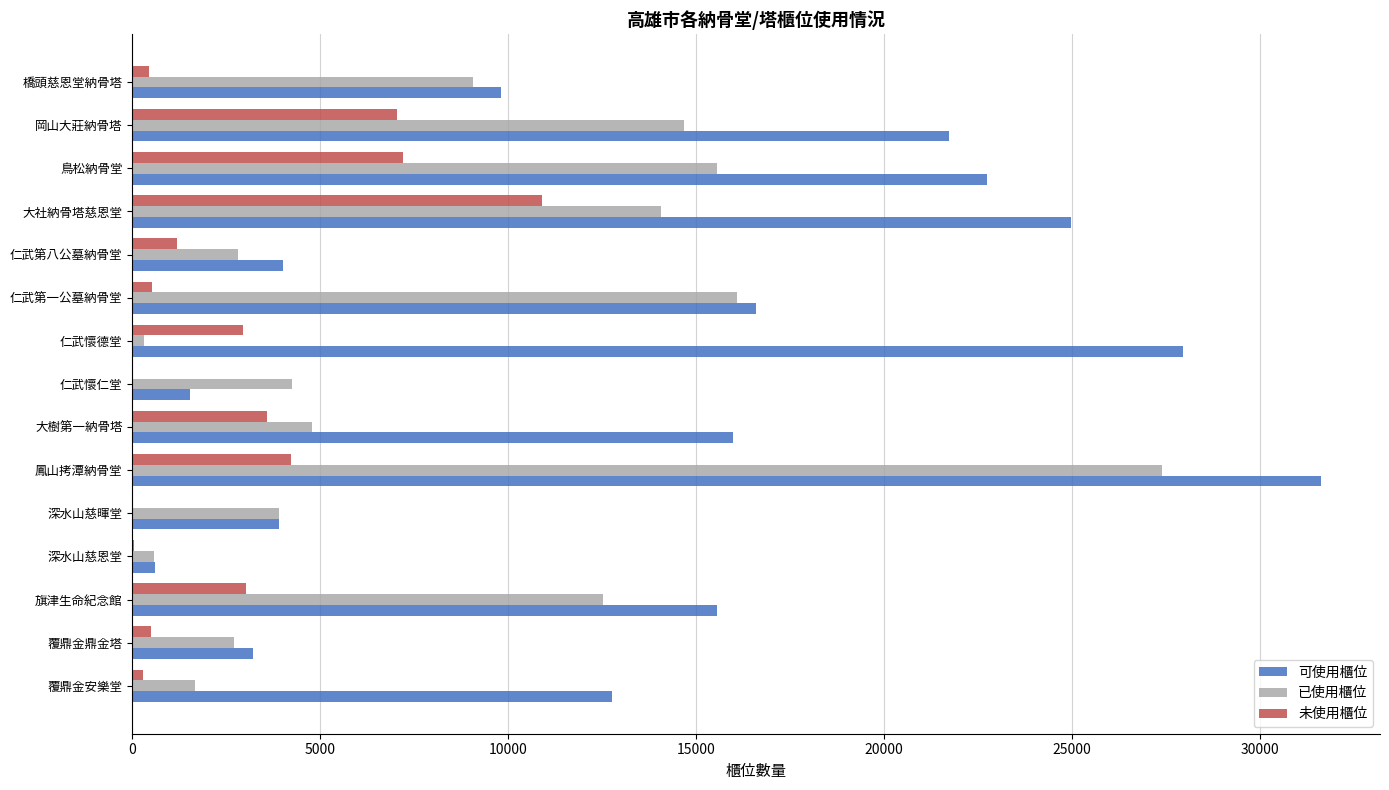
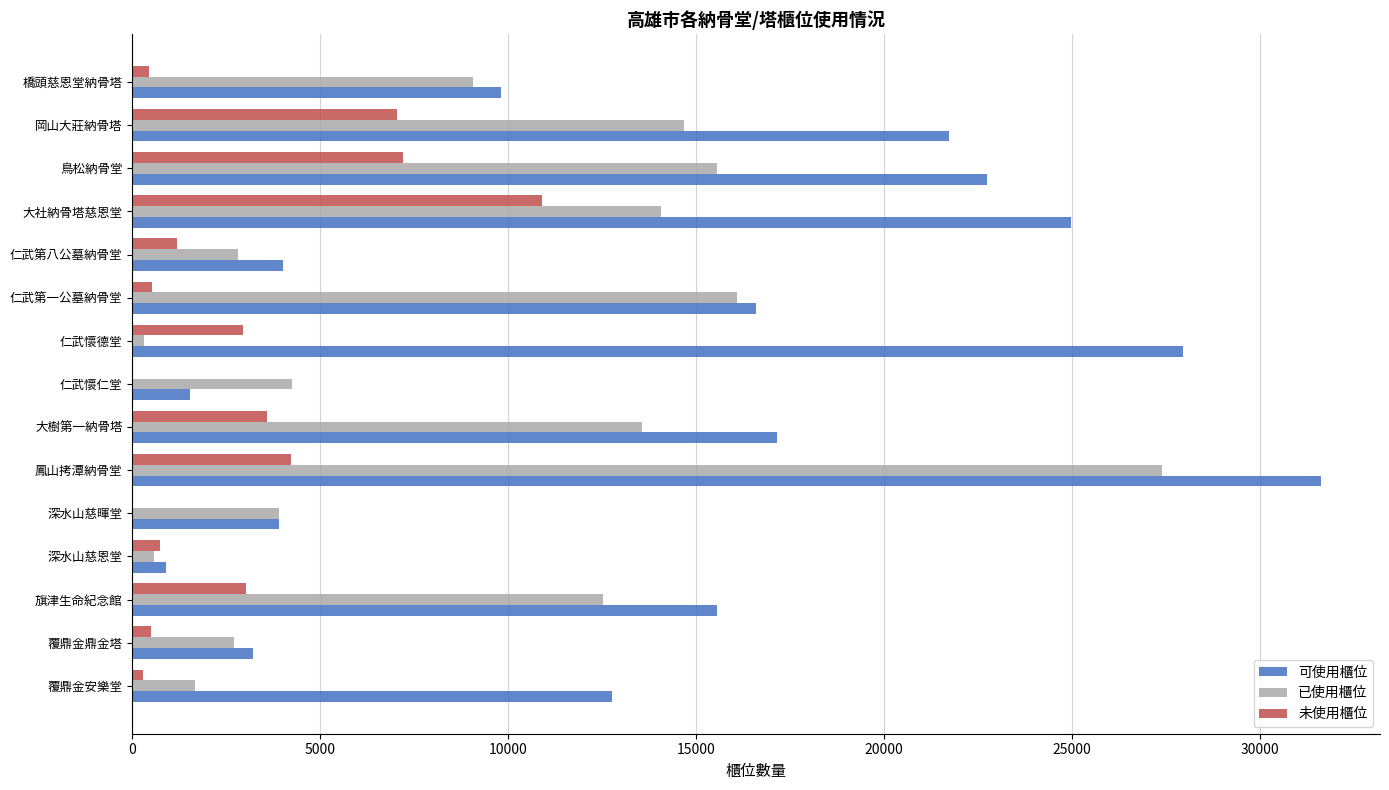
  {
    "可使用櫃位": {
      "橋頭慈恩堂納骨塔": 9800,
      "岡山大莊納骨塔": 21700,
      "鳥松納骨堂": 22800,
      "大社納骨塔慈恩堂": 25000,
      "仁武第八公墓納骨堂": 4000,
      "仁武第一公墓納骨堂": 16600,
      "仁武懷德堂": 28000,
      "仁武懷仁堂": 1600,
-     "大樹第一納骨塔": 16000,
+     "大樹第一納骨塔": 17200,
      "鳳山拷潭納骨堂": 31600,
      "深水山慈暉堂": 3900,
-     "深水山慈恩堂": 600,
+     "深水山慈恩堂": 900,
      "旗津生命紀念館": 15600,
      "覆鼎金鼎金塔": 3200,
      "覆鼎金安樂堂": 12800
    },
    "已使用櫃位": {
      "橋頭慈恩堂納骨塔": 9100,
      "岡山大莊納骨塔": 14700,
      "鳥松納骨堂": 15600,
      "大社納骨塔慈恩堂": 14100,
      "仁武第八公墓納骨堂": 2800,
      "仁武第一公墓納骨堂": 16100,
      "仁武懷德堂": 300,
      "仁武懷仁堂": 4200,
-     "大樹第一納骨塔": 4800,
+     "大樹第一納骨塔": 13600,
      "鳳山拷潭納骨堂": 27400,
      "深水山慈暉堂": 3900,
      "深水山慈恩堂": 600,
      "旗津生命紀念館": 12500,
      "覆鼎金鼎金塔": 2700,
      "覆鼎金安樂堂": 1700
    },
    "未使用櫃位": {
      "橋頭慈恩堂納骨塔": 400,
      "岡山大莊納骨塔": 7100,
      "鳥松納骨堂": 7200,
      "大社納骨塔慈恩堂": 10900,
      "仁武第八公墓納骨堂": 1200,
      "仁武第一公墓納骨堂": 500,
      "仁武懷德堂": 2900,
      "大樹第一納骨塔": 3600,
      "鳳山拷潭納骨堂": 4200,
-     "深水山慈恩堂": 0,
+     "深水山慈恩堂": 700,
      "旗津生命紀念館": 3000,
      "覆鼎金鼎金塔": 500,
      "覆鼎金安樂堂": 300
    }
  }
